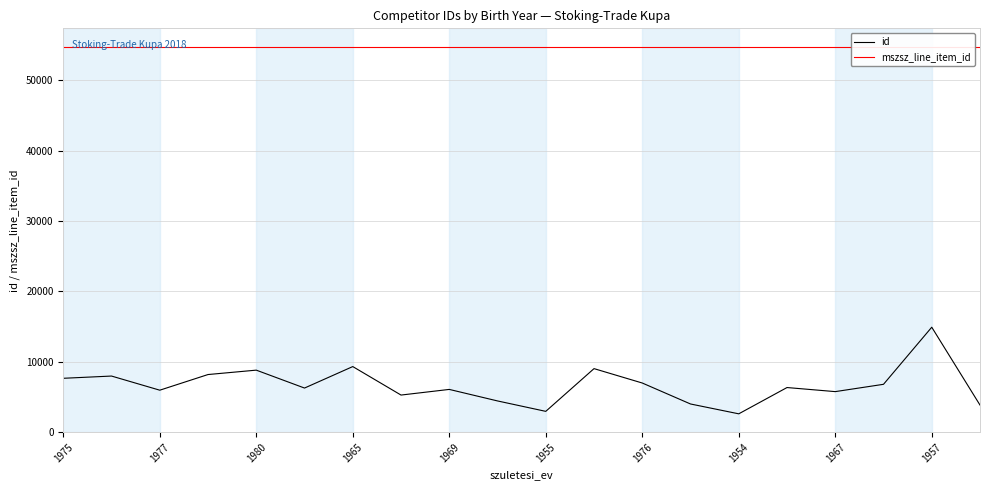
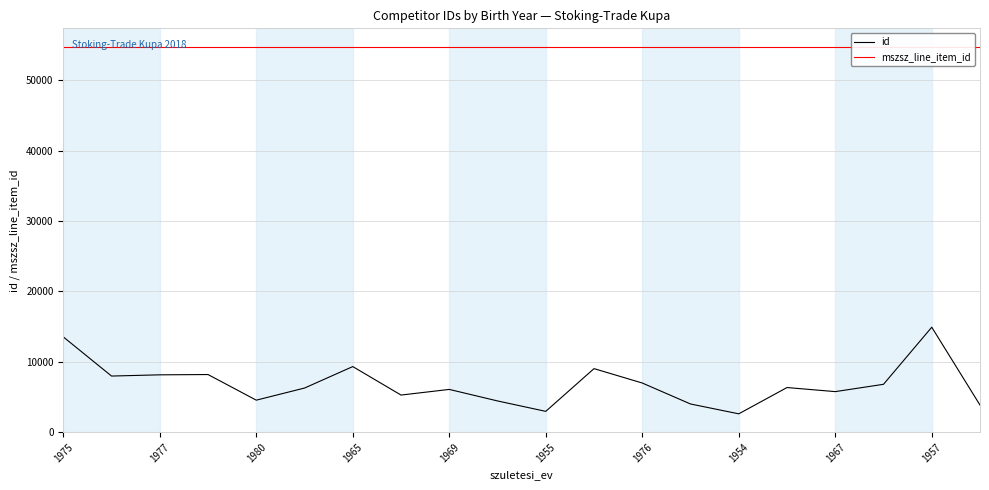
  {
    "id": {
-     "1975": 8000,
-     "1977": 6000,
-     "1980": 9000,
+     "1975": 14000,
+     "1977": 8000,
+     "1980": 5000,
      "1965": 9000,
      "1969": 6000,
      "1955": 3000,
      "1976": 7000,
      "1954": 3000,
      "1967": 6000,
      "1957": 15000
    },
    "mszsz_line_item_id": {
      "1975": 55000,
      "1980": 55000,
      "1965": 55000,
      "1969": 55000,
      "1955": 55000,
      "1976": 55000,
      "1954": 55000,
      "1967": 55000
    }
  }
